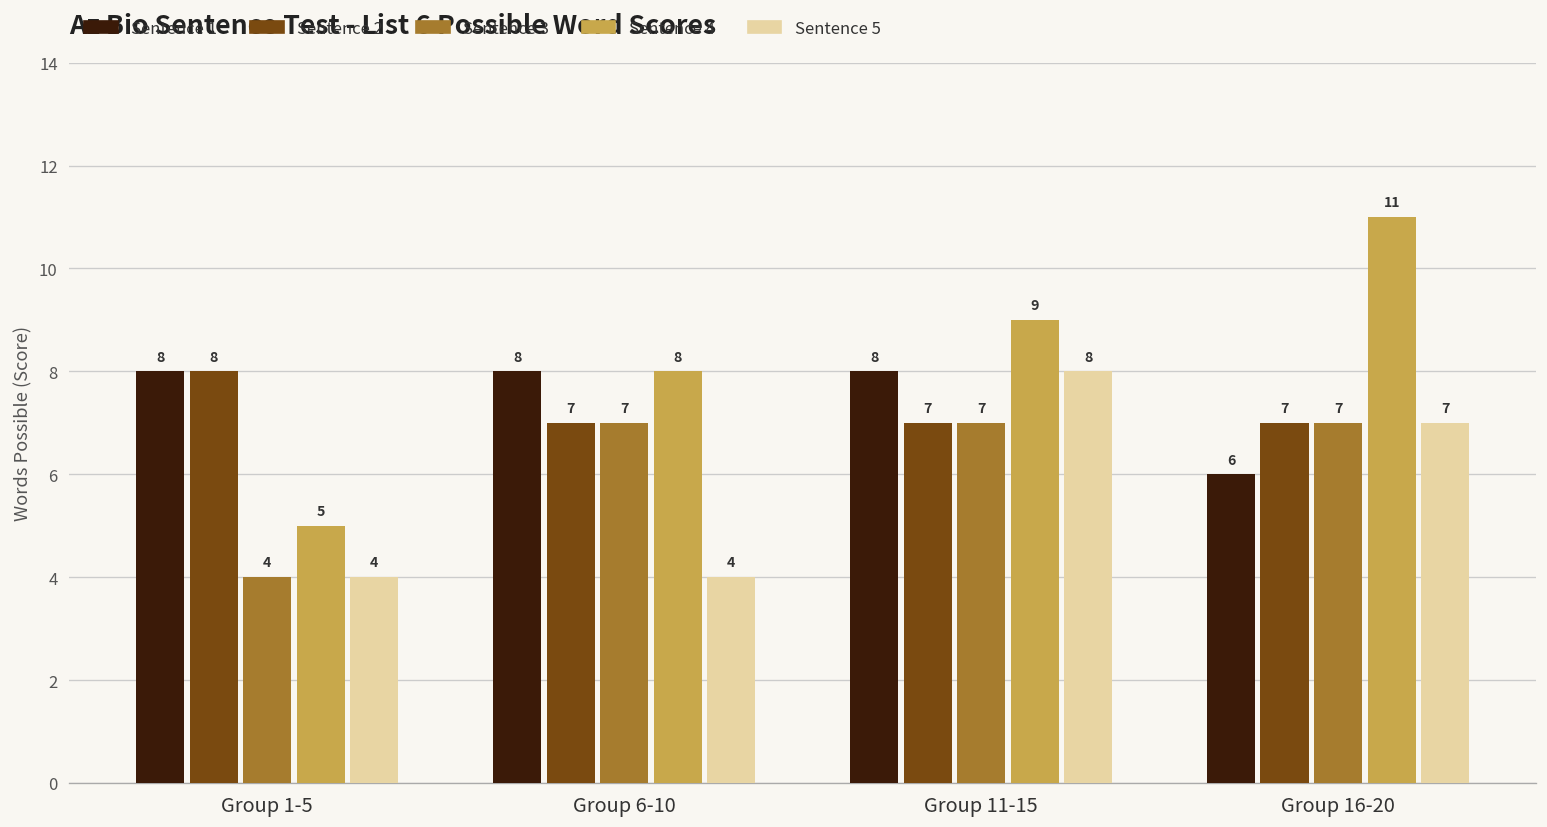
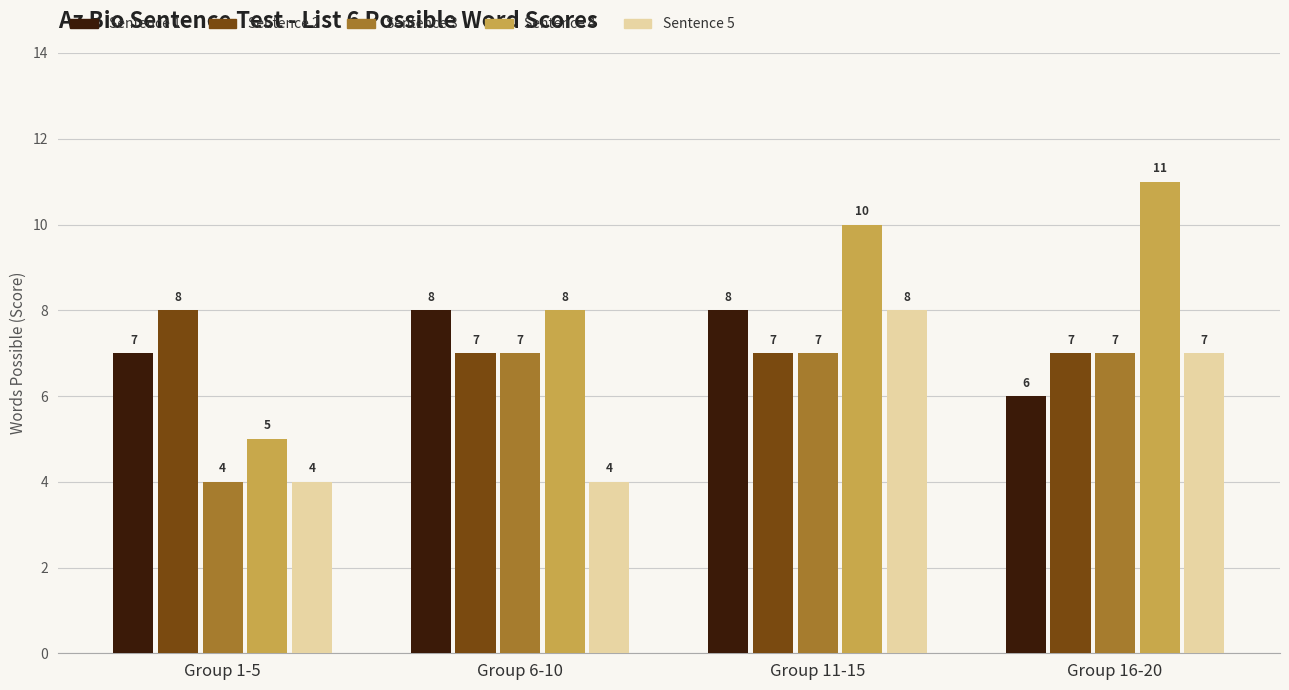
  {
    "Sentence 1": {
-     "Group 1-5": 8,
+     "Group 1-5": 7,
      "Group 6-10": 8,
      "Group 11-15": 8,
      "Group 16-20": 6
    },
    "Sentence 2": {
      "Group 1-5": 8,
      "Group 6-10": 7,
      "Group 11-15": 7,
      "Group 16-20": 7
    },
    "Sentence 3": {
      "Group 1-5": 4,
      "Group 6-10": 7,
      "Group 11-15": 7,
      "Group 16-20": 7
    },
    "Sentence 4": {
      "Group 1-5": 5,
      "Group 6-10": 8,
-     "Group 11-15": 9,
+     "Group 11-15": 10,
      "Group 16-20": 11
    },
    "Sentence 5": {
      "Group 1-5": 4,
      "Group 6-10": 4,
      "Group 11-15": 8,
      "Group 16-20": 7
    }
  }
